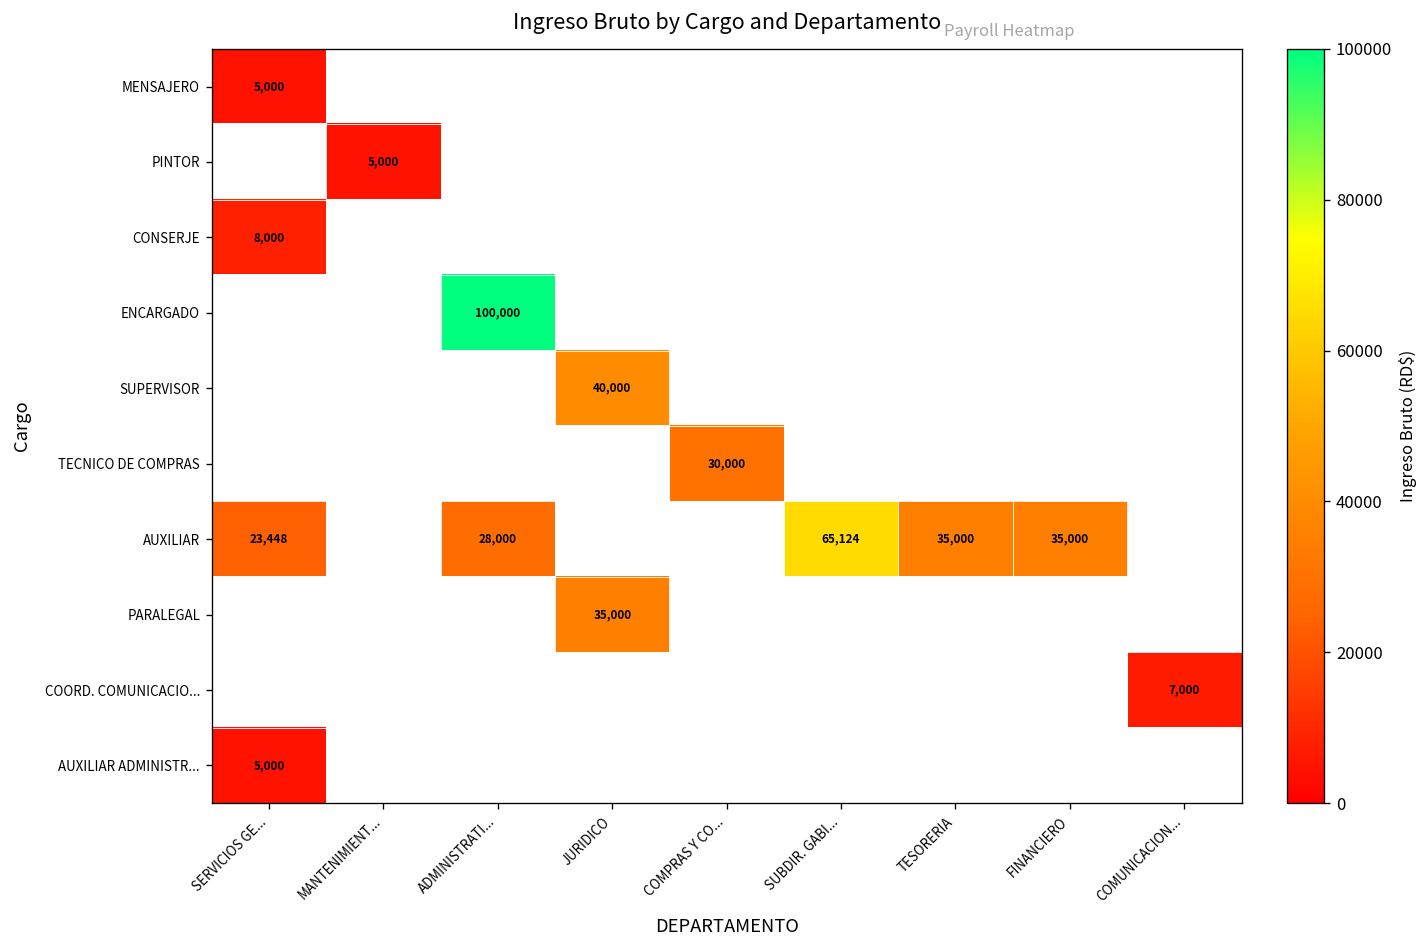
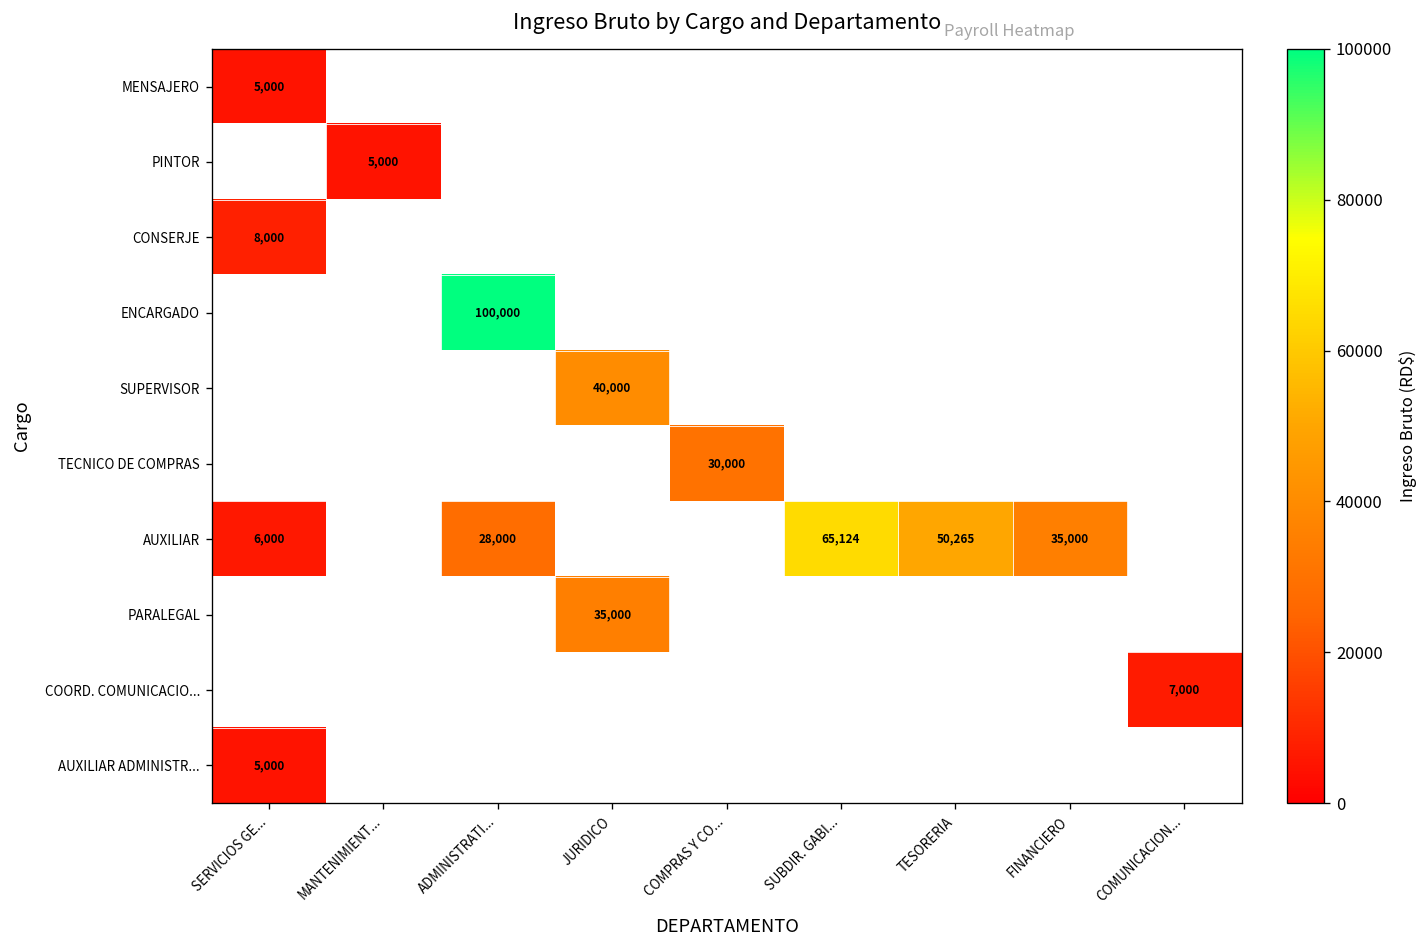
  {
    "MENSAJERO": {
      "SERVICIOS GE...": "5,000"
    },
    "PINTOR": {
      "MANTENIMIENT...": "5,000"
    },
    "CONSERJE": {
      "SERVICIOS GE...": "8,000"
    },
    "ENCARGADO": {
      "ADMINISTRATI...": "100,000"
    },
    "SUPERVISOR": {
      "JURIDICO": "40,000"
    },
    "TECNICO DE COMPRAS": {
      "COMPRAS Y CO...": "30,000"
    },
    "AUXILIAR": {
-     "SERVICIOS GE...": "23,448",
+     "SERVICIOS GE...": "6,000",
      "ADMINISTRATI...": "28,000",
      "SUBDIR. GABI...": "65,124",
-     "TESORERIA": "35,000",
+     "TESORERIA": "50,265",
      "FINANCIERO": "35,000"
    },
    "PARALEGAL": {
      "JURIDICO": "35,000"
    },
    "COORD. COMUNICACIO...": {
      "COMUNICACION...": "7,000"
    },
    "AUXILIAR ADMINISTR...": {
      "SERVICIOS GE...": "5,000"
    }
  }
